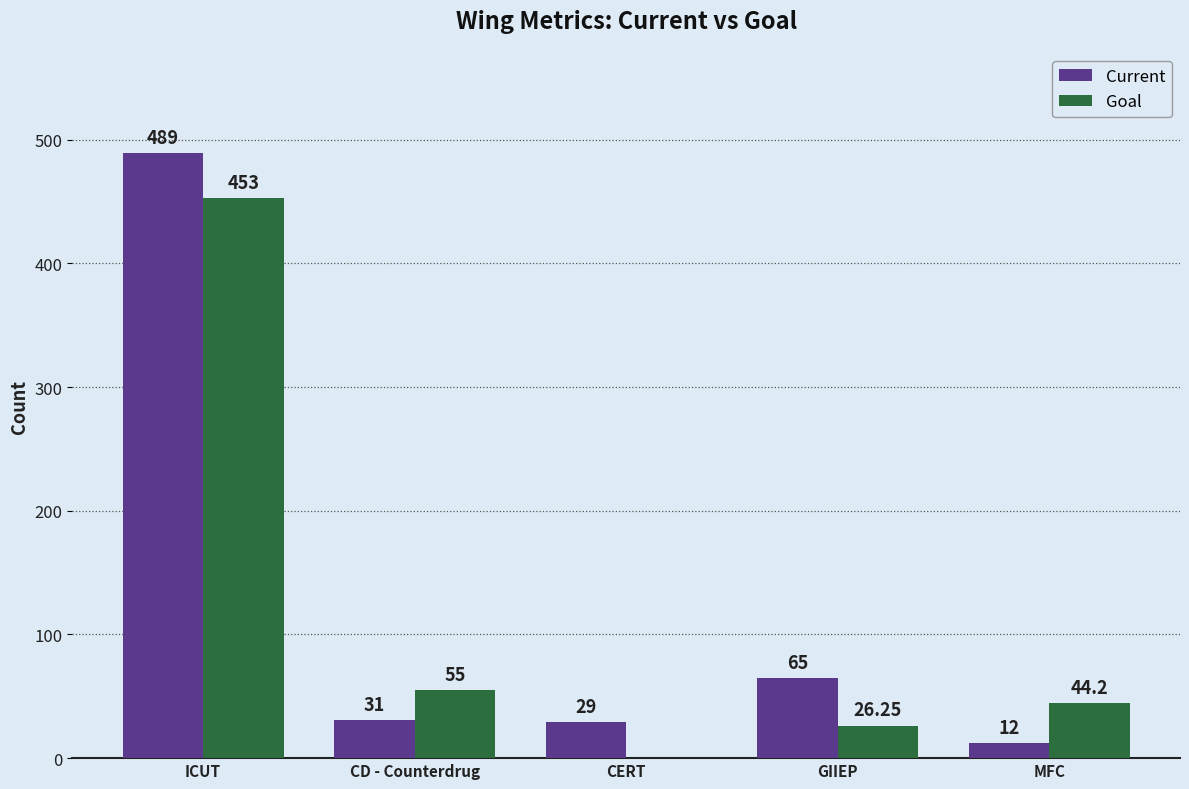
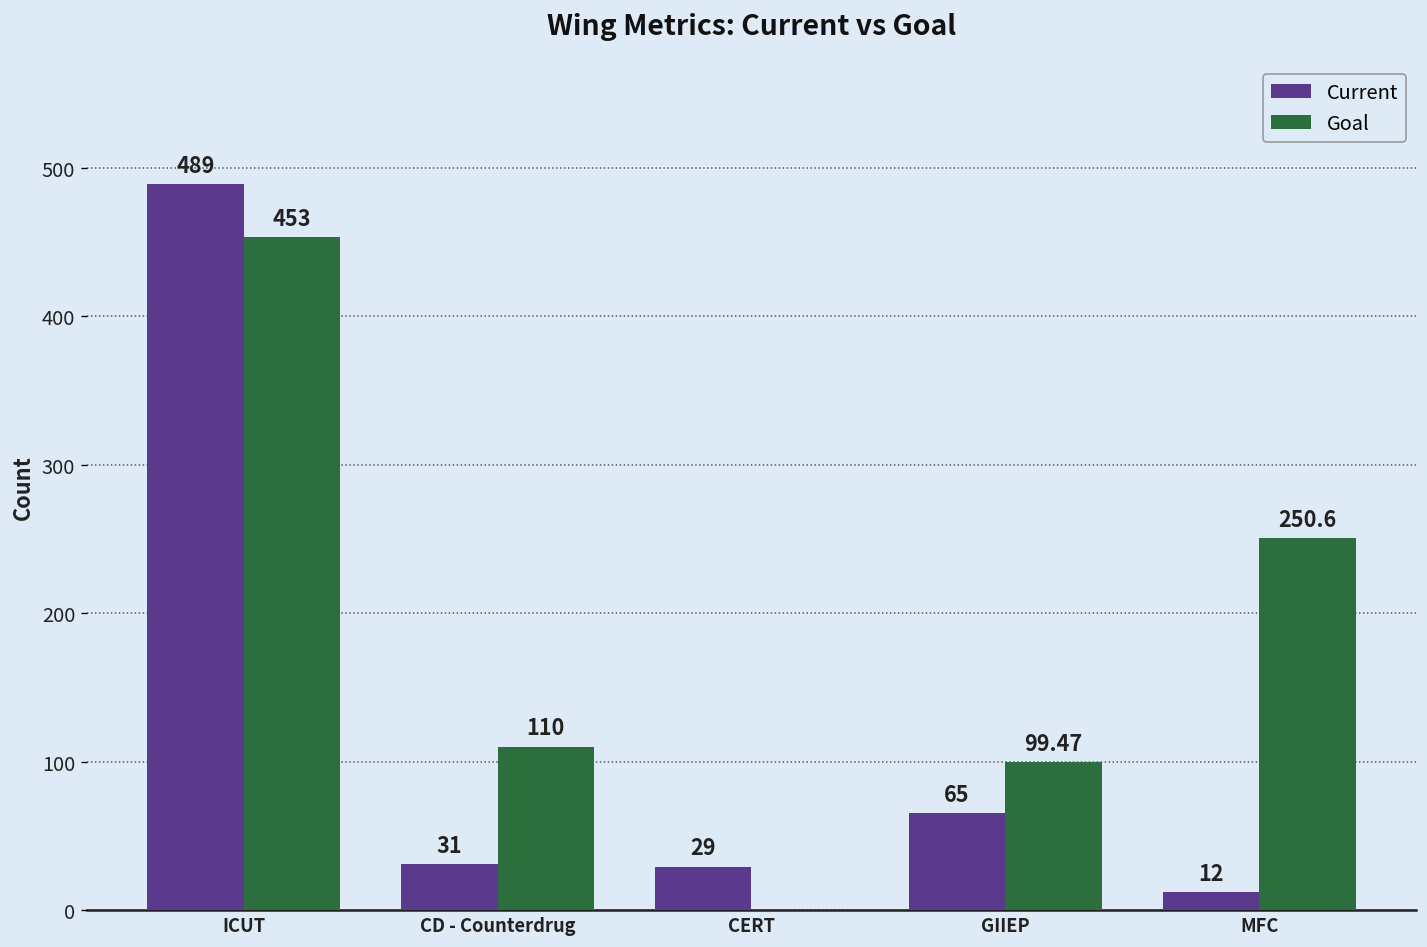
  {
    "Current": {
      "ICUT": 489,
      "CD - Counterdrug": 31,
      "CERT": 29,
      "GIIEP": 65,
      "MFC": 12
    },
    "Goal": {
      "ICUT": 453,
-     "CD - Counterdrug": 55,
-     "GIIEP": 26.25,
-     "MFC": 44.2
+     "CD - Counterdrug": 110,
+     "GIIEP": 99.47,
+     "MFC": 250.6
    }
  }
